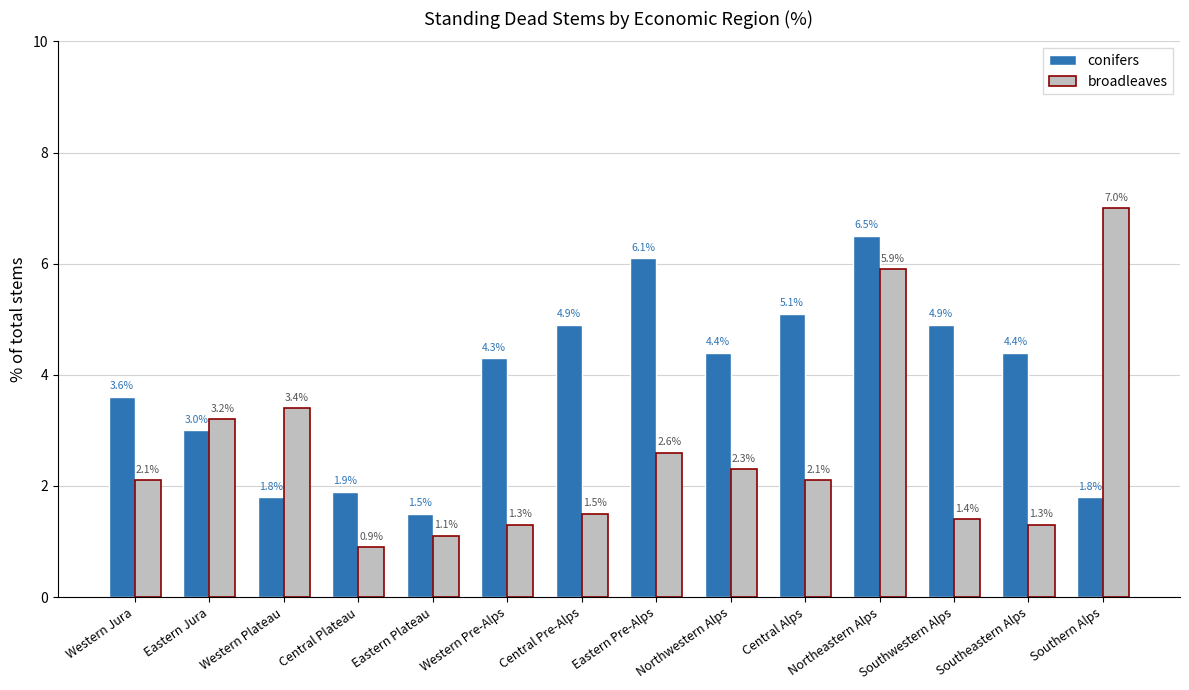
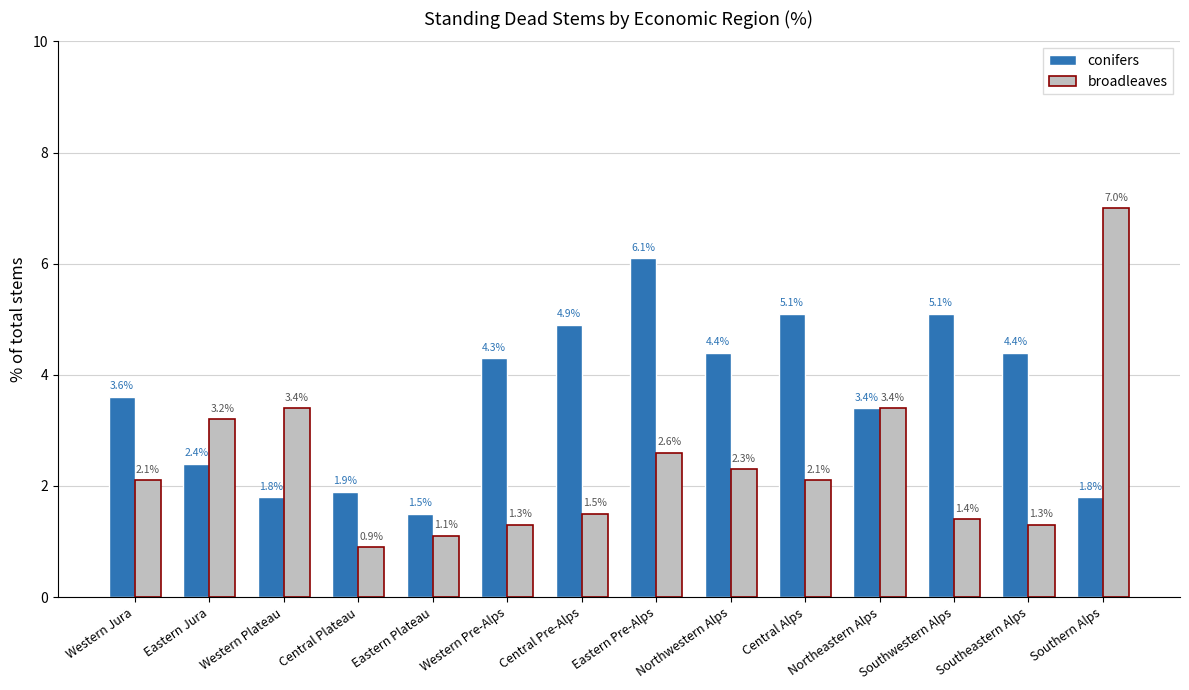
  {
    "conifers": {
      "Western Jura": "3.6%",
-     "Eastern Jura": "3.0%",
+     "Eastern Jura": "2.4%",
      "Western Plateau": "1.8%",
      "Central Plateau": "1.9%",
      "Eastern Plateau": "1.5%",
      "Western Pre-Alps": "4.3%",
      "Central Pre-Alps": "4.9%",
      "Eastern Pre-Alps": "6.1%",
      "Northwestern Alps": "4.4%",
      "Central Alps": "5.1%",
-     "Northeastern Alps": "6.5%",
-     "Southwestern Alps": "4.9%",
+     "Northeastern Alps": "3.4%",
+     "Southwestern Alps": "5.1%",
      "Southeastern Alps": "4.4%",
      "Southern Alps": "1.8%"
    },
    "broadleaves": {
      "Western Jura": "2.1%",
      "Eastern Jura": "3.2%",
      "Western Plateau": "3.4%",
      "Central Plateau": "0.9%",
      "Eastern Plateau": "1.1%",
      "Western Pre-Alps": "1.3%",
      "Central Pre-Alps": "1.5%",
      "Eastern Pre-Alps": "2.6%",
      "Northwestern Alps": "2.3%",
      "Central Alps": "2.1%",
-     "Northeastern Alps": "5.9%",
+     "Northeastern Alps": "3.4%",
      "Southwestern Alps": "1.4%",
      "Southeastern Alps": "1.3%",
      "Southern Alps": "7.0%"
    }
  }
